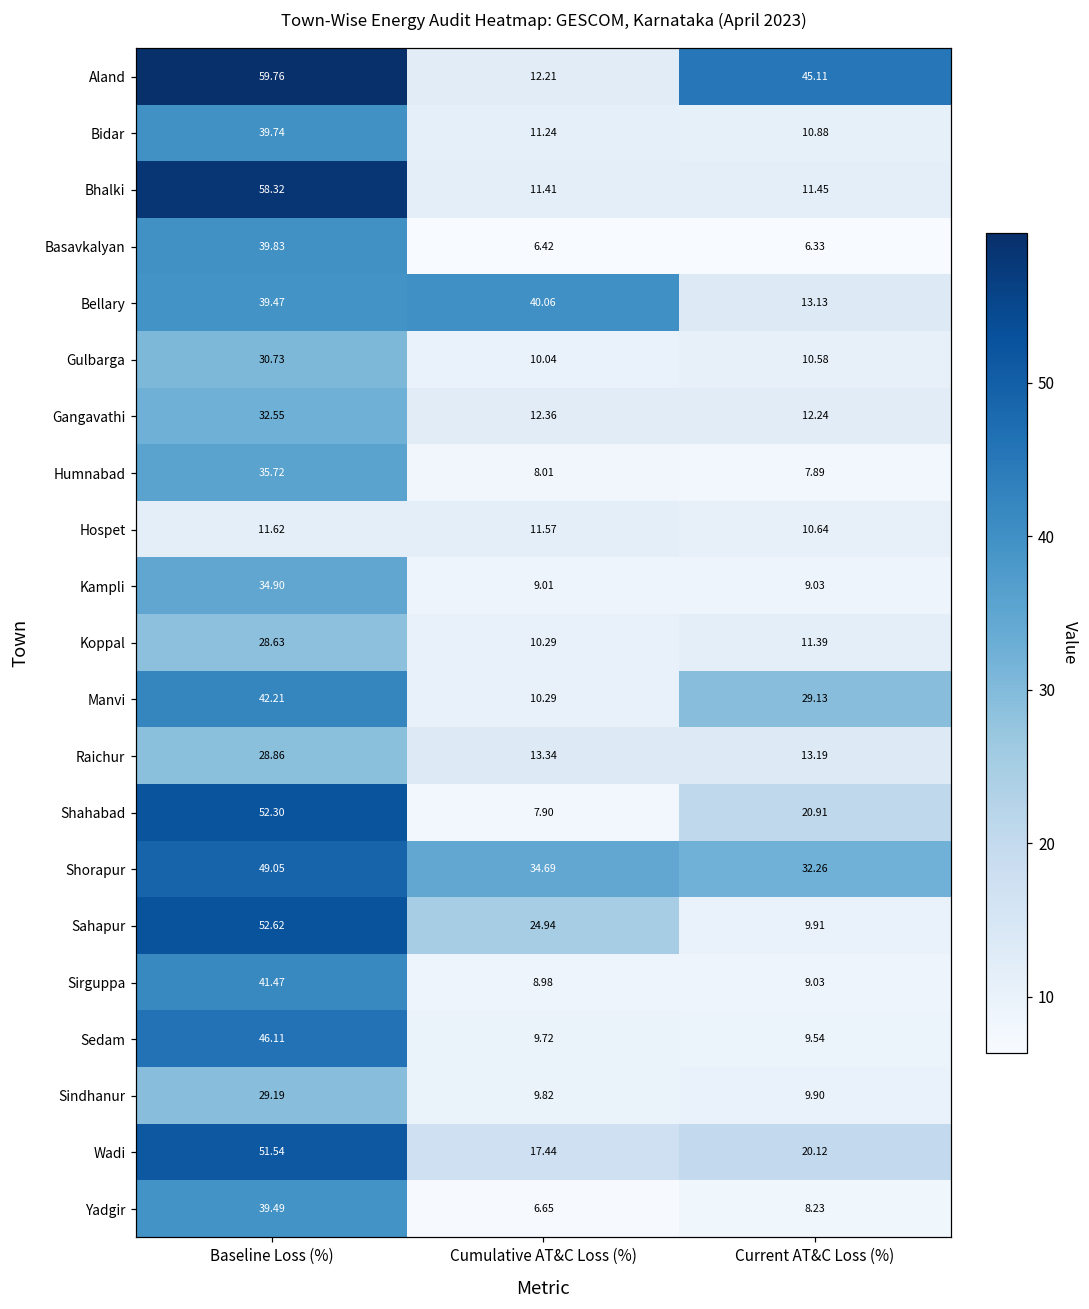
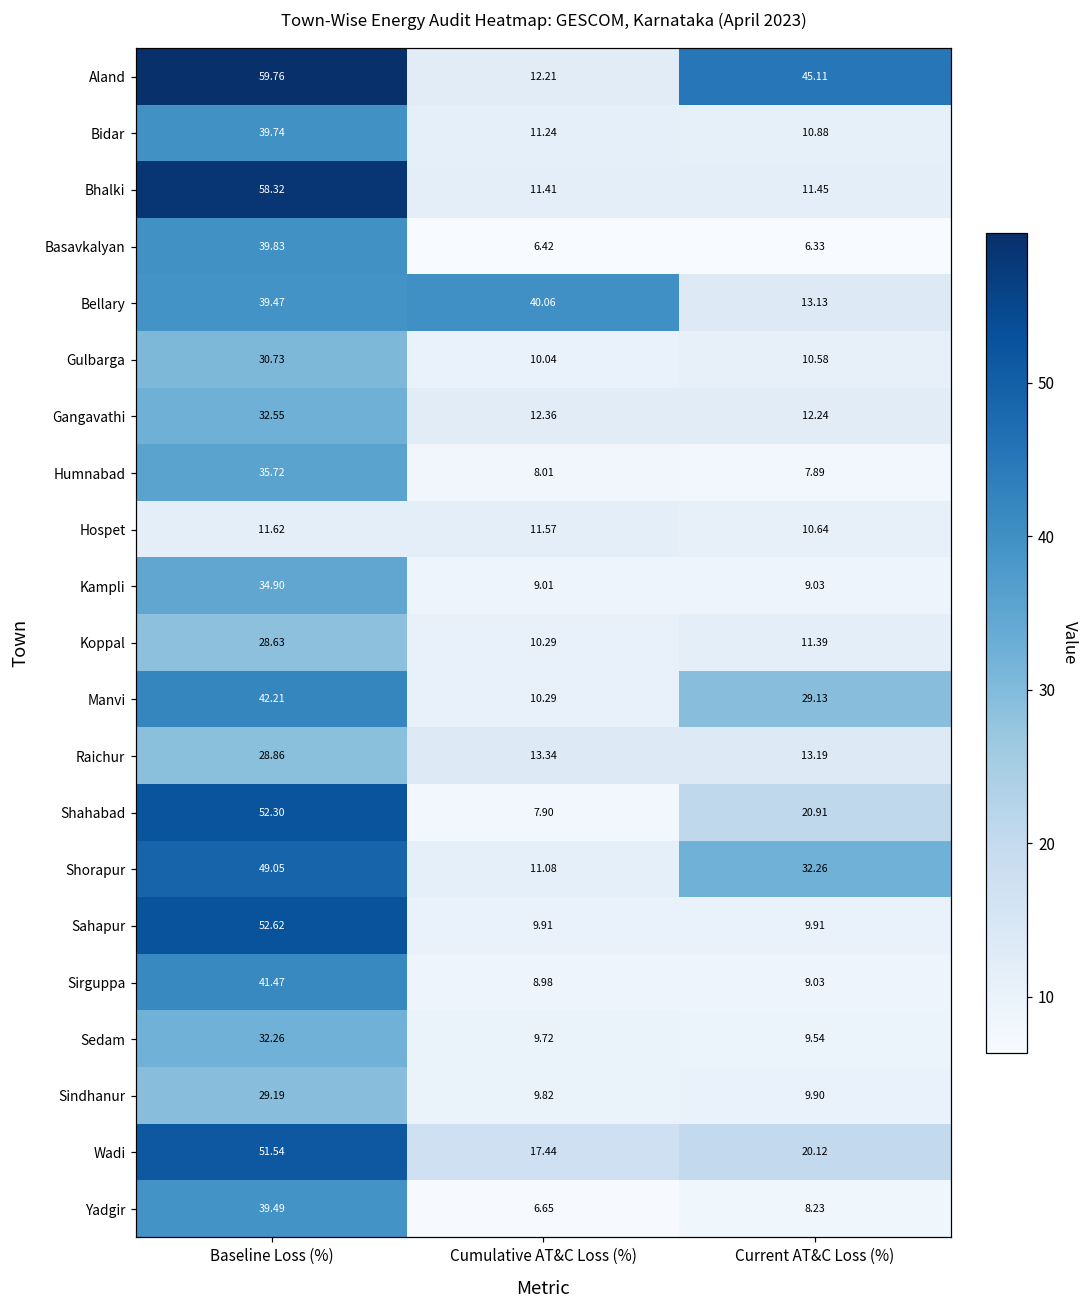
  {
    "Aland": {
      "Baseline Loss (%)": 59.76,
      "Cumulative AT&C Loss (%)": 12.21,
      "Current AT&C Loss (%)": 45.11
    },
    "Bidar": {
      "Baseline Loss (%)": 39.74,
      "Cumulative AT&C Loss (%)": 11.24,
      "Current AT&C Loss (%)": 10.88
    },
    "Bhalki": {
      "Baseline Loss (%)": 58.32,
      "Cumulative AT&C Loss (%)": 11.41,
      "Current AT&C Loss (%)": 11.45
    },
    "Basavkalyan": {
      "Baseline Loss (%)": 39.83,
      "Cumulative AT&C Loss (%)": 6.42,
      "Current AT&C Loss (%)": 6.33
    },
    "Bellary": {
      "Baseline Loss (%)": 39.47,
      "Cumulative AT&C Loss (%)": 40.06,
      "Current AT&C Loss (%)": 13.13
    },
    "Gulbarga": {
      "Baseline Loss (%)": 30.73,
      "Cumulative AT&C Loss (%)": 10.04,
      "Current AT&C Loss (%)": 10.58
    },
    "Gangavathi": {
      "Baseline Loss (%)": 32.55,
      "Cumulative AT&C Loss (%)": 12.36,
      "Current AT&C Loss (%)": 12.24
    },
    "Humnabad": {
      "Baseline Loss (%)": 35.72,
      "Cumulative AT&C Loss (%)": 8.01,
      "Current AT&C Loss (%)": 7.89
    },
    "Hospet": {
      "Baseline Loss (%)": 11.62,
      "Cumulative AT&C Loss (%)": 11.57,
      "Current AT&C Loss (%)": 10.64
    },
    "Kampli": {
      "Baseline Loss (%)": 34.90,
      "Cumulative AT&C Loss (%)": 9.01,
      "Current AT&C Loss (%)": 9.03
    },
    "Koppal": {
      "Baseline Loss (%)": 28.63,
      "Cumulative AT&C Loss (%)": 10.29,
      "Current AT&C Loss (%)": 11.39
    },
    "Manvi": {
      "Baseline Loss (%)": 42.21,
      "Cumulative AT&C Loss (%)": 10.29,
      "Current AT&C Loss (%)": 29.13
    },
    "Raichur": {
      "Baseline Loss (%)": 28.86,
      "Cumulative AT&C Loss (%)": 13.34,
      "Current AT&C Loss (%)": 13.19
    },
    "Shahabad": {
      "Baseline Loss (%)": 52.30,
      "Cumulative AT&C Loss (%)": 7.90,
      "Current AT&C Loss (%)": 20.91
    },
    "Shorapur": {
      "Baseline Loss (%)": 49.05,
-     "Cumulative AT&C Loss (%)": 34.69,
+     "Cumulative AT&C Loss (%)": 11.08,
      "Current AT&C Loss (%)": 32.26
    },
    "Sahapur": {
      "Baseline Loss (%)": 52.62,
-     "Cumulative AT&C Loss (%)": 24.94,
+     "Cumulative AT&C Loss (%)": 9.91,
      "Current AT&C Loss (%)": 9.91
    },
    "Sirguppa": {
      "Baseline Loss (%)": 41.47,
      "Cumulative AT&C Loss (%)": 8.98,
      "Current AT&C Loss (%)": 9.03
    },
    "Sedam": {
-     "Baseline Loss (%)": 46.11,
+     "Baseline Loss (%)": 32.26,
      "Cumulative AT&C Loss (%)": 9.72,
      "Current AT&C Loss (%)": 9.54
    },
    "Sindhanur": {
      "Baseline Loss (%)": 29.19,
      "Cumulative AT&C Loss (%)": 9.82,
      "Current AT&C Loss (%)": 9.90
    },
    "Wadi": {
      "Baseline Loss (%)": 51.54,
      "Cumulative AT&C Loss (%)": 17.44,
      "Current AT&C Loss (%)": 20.12
    },
    "Yadgir": {
      "Baseline Loss (%)": 39.49,
      "Cumulative AT&C Loss (%)": 6.65,
      "Current AT&C Loss (%)": 8.23
    }
  }
